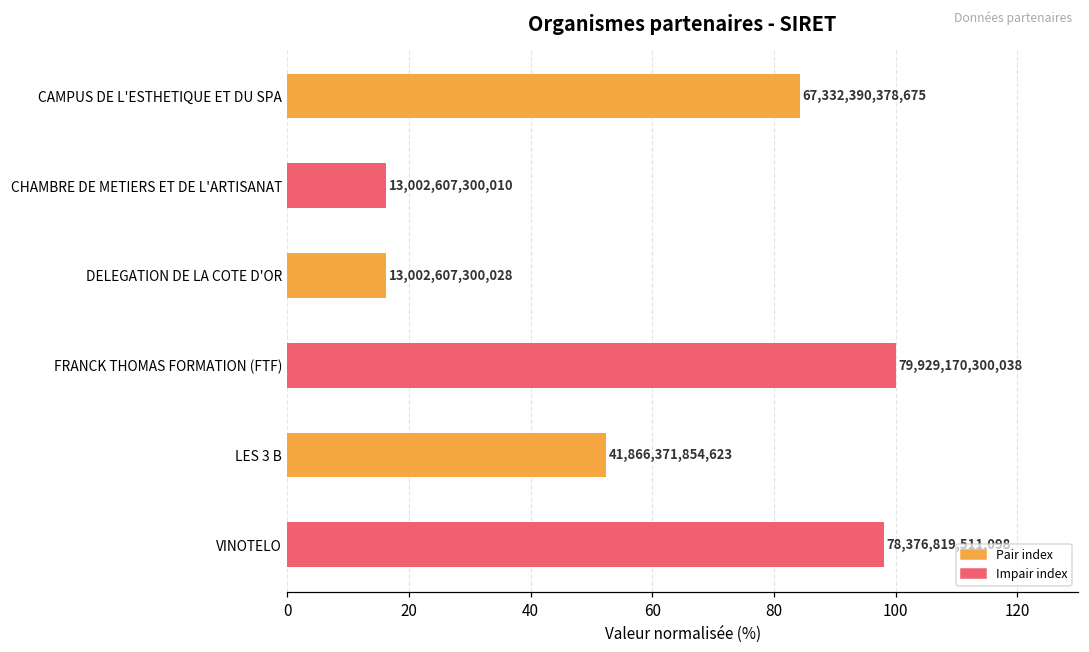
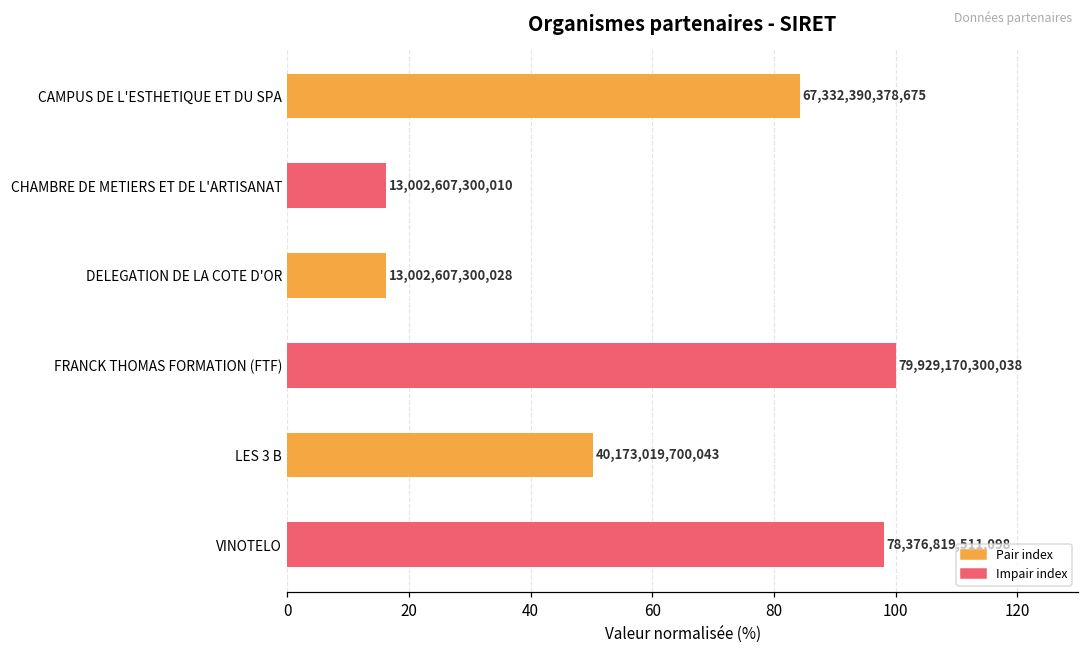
  {
-   "LES 3 B": "41,866,371,854,623"
+   "LES 3 B": "40,173,019,700,043"
  }
